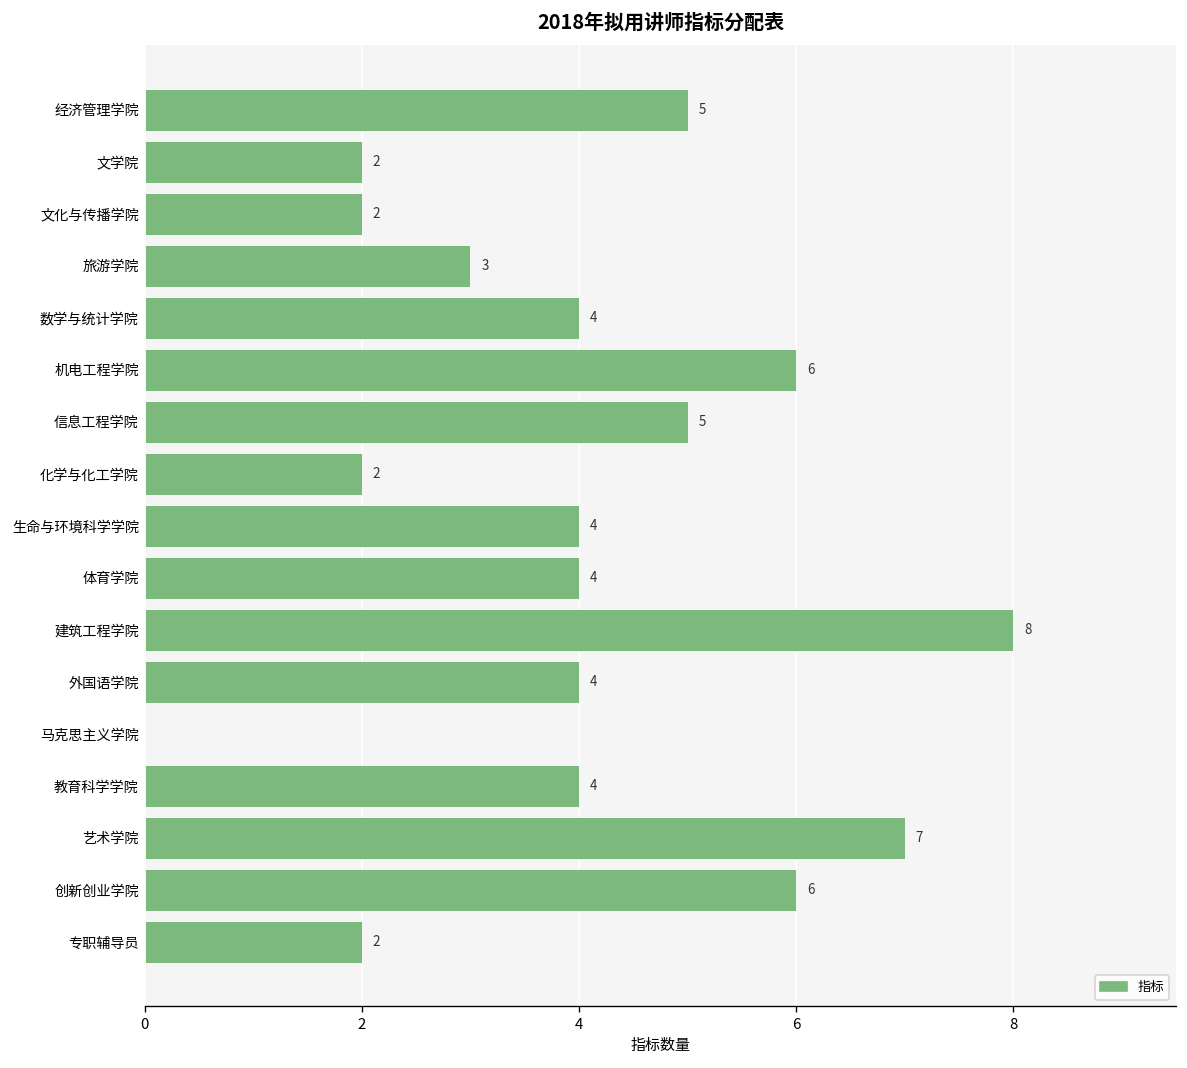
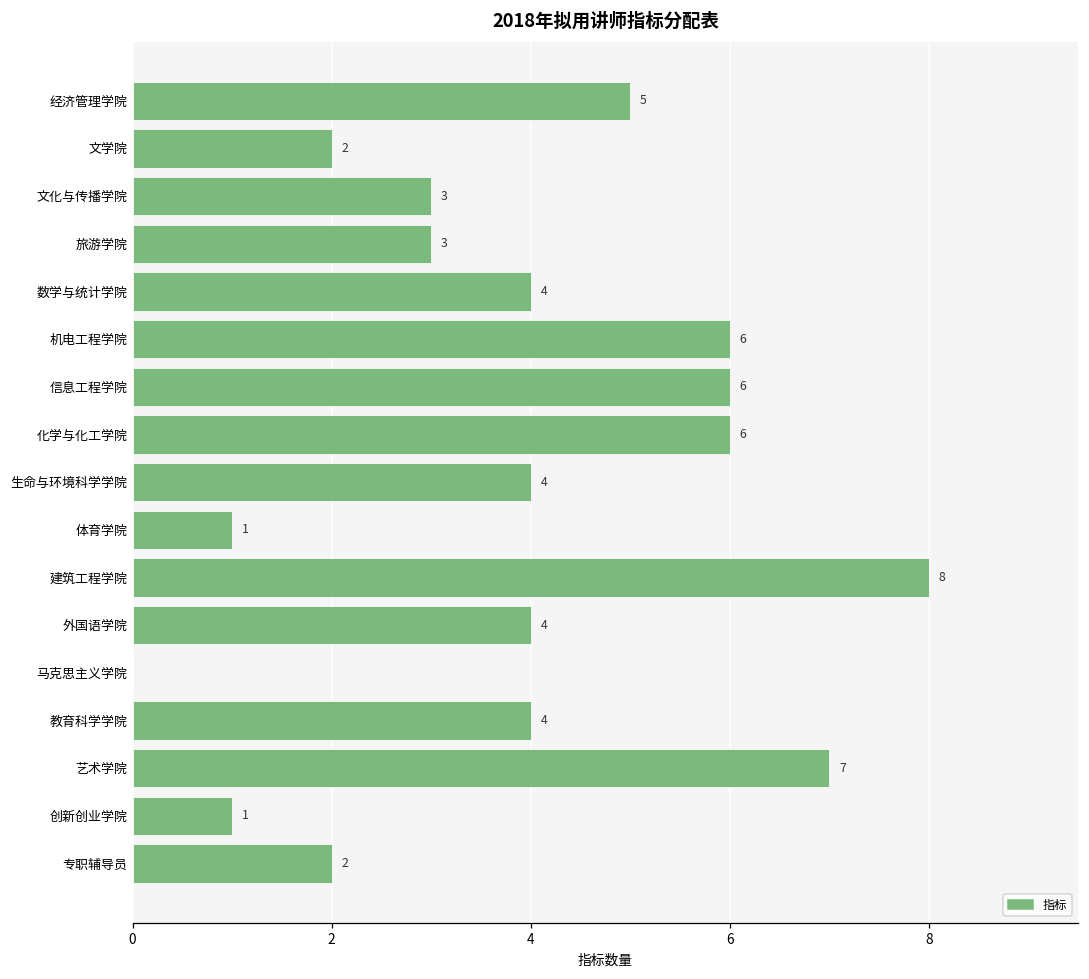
  {
    "经济管理学院": 5,
    "文学院": 2,
-   "文化与传播学院": 2,
+   "文化与传播学院": 3,
    "旅游学院": 3,
    "数学与统计学院": 4,
    "机电工程学院": 6,
-   "信息工程学院": 5,
-   "化学与化工学院": 2,
+   "信息工程学院": 6,
+   "化学与化工学院": 6,
    "生命与环境科学学院": 4,
-   "体育学院": 4,
+   "体育学院": 1,
    "建筑工程学院": 8,
    "外国语学院": 4,
    "教育科学学院": 4,
    "艺术学院": 7,
-   "创新创业学院": 6,
+   "创新创业学院": 1,
    "专职辅导员": 2
  }
